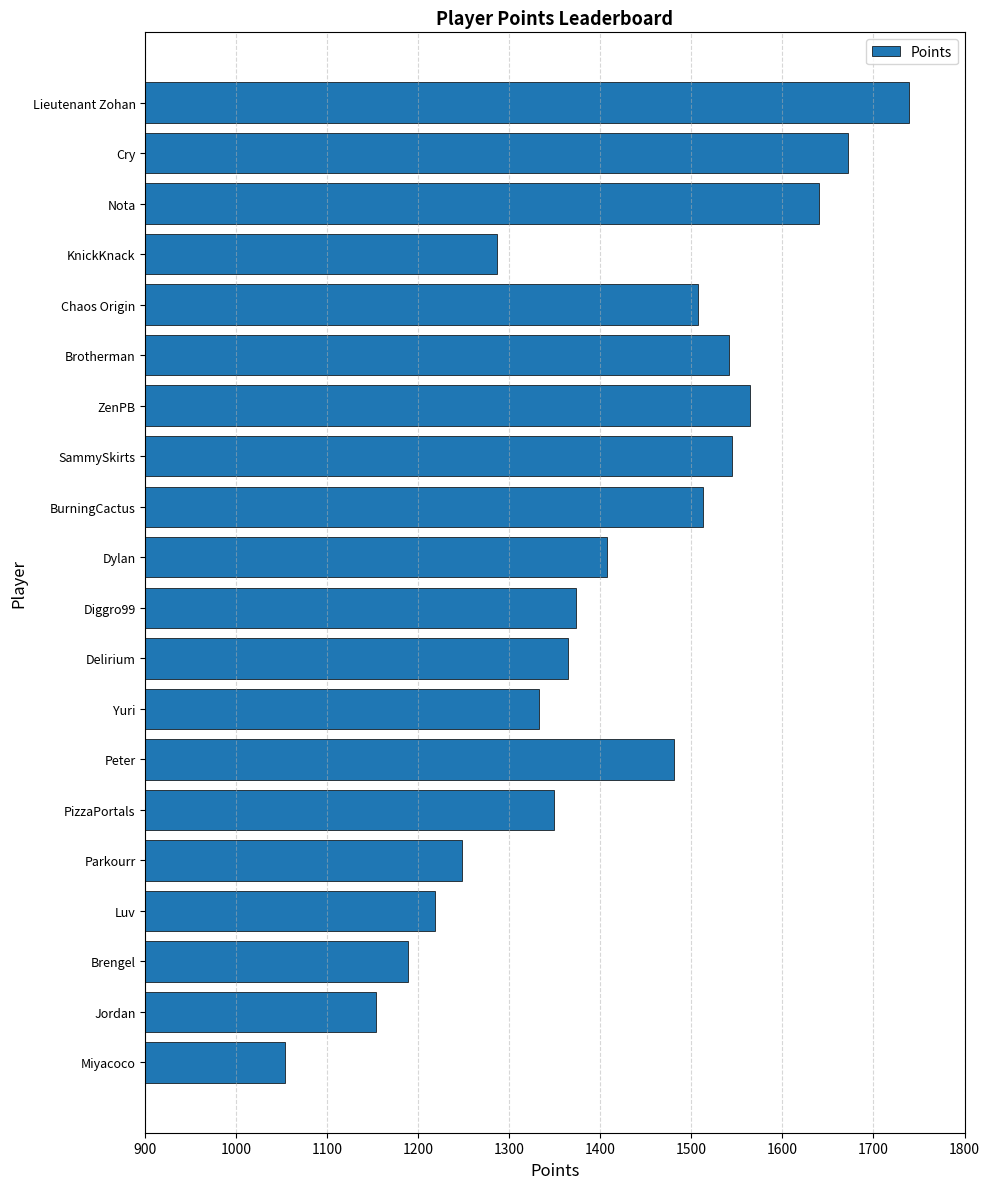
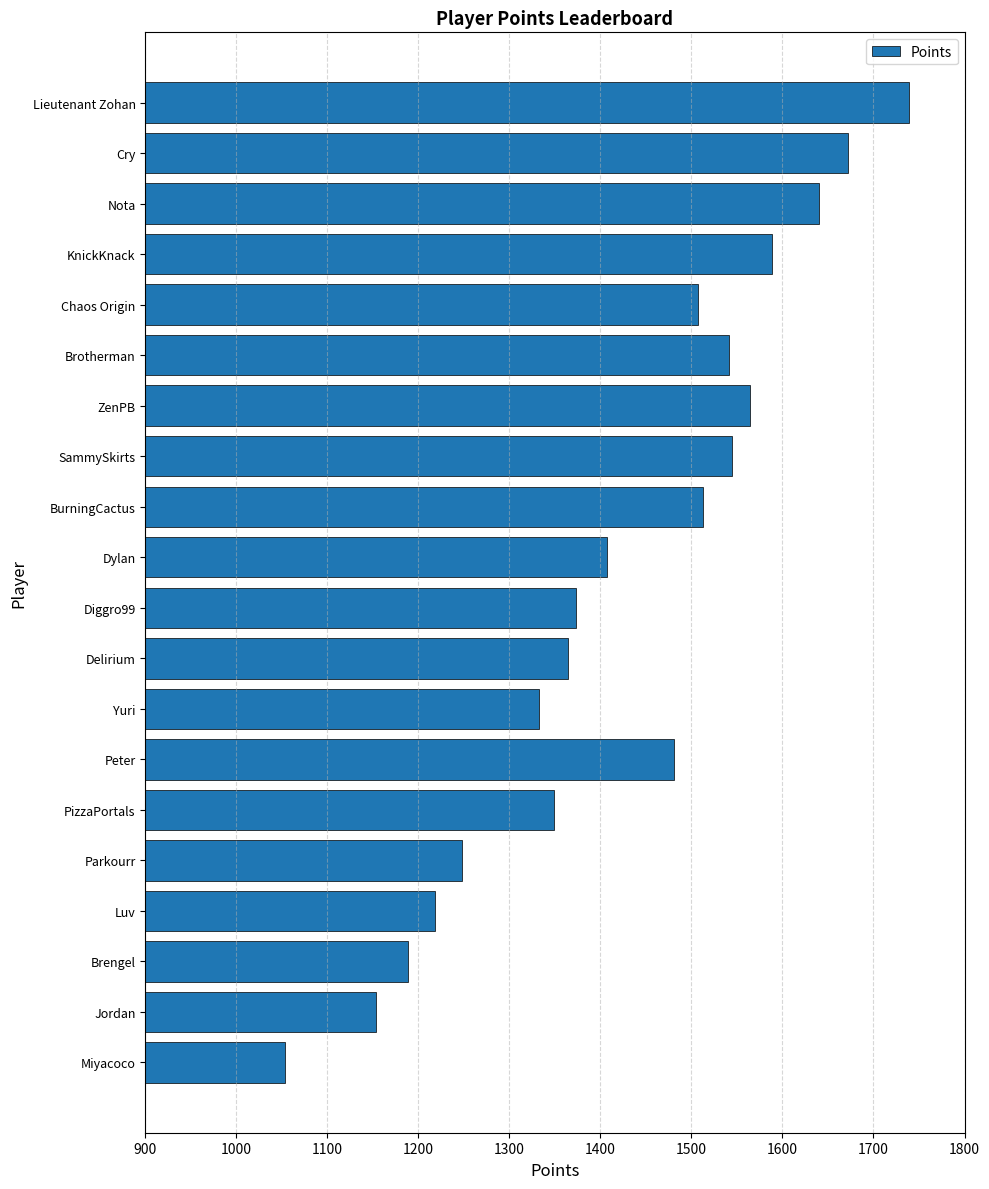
  {
    "Lieutenant Zohan": 1740,
    "Cry": 1670,
    "Nota": 1640,
-   "KnickKnack": 1290,
+   "KnickKnack": 1590,
    "Chaos Origin": 1510,
    "Brotherman": 1540,
    "ZenPB": 1560,
    "SammySkirts": 1540,
    "BurningCactus": 1510,
    "Dylan": 1410,
    "Diggro99": 1370,
    "Delirium": 1360,
    "Yuri": 1330,
    "Peter": 1480,
    "PizzaPortals": 1350,
    "Parkourr": 1250,
    "Luv": 1220,
    "Brengel": 1190,
    "Jordan": 1150,
    "Miyacoco": 1050
  }
